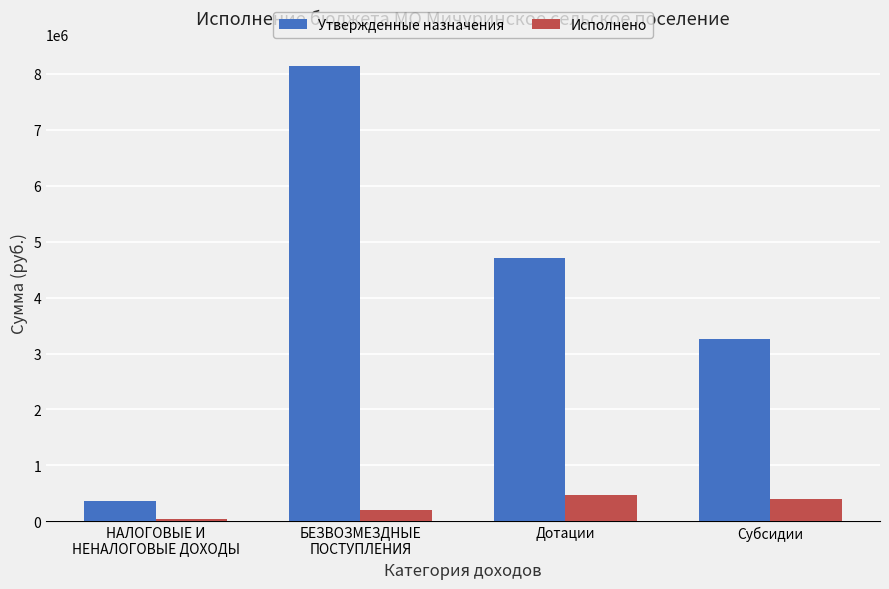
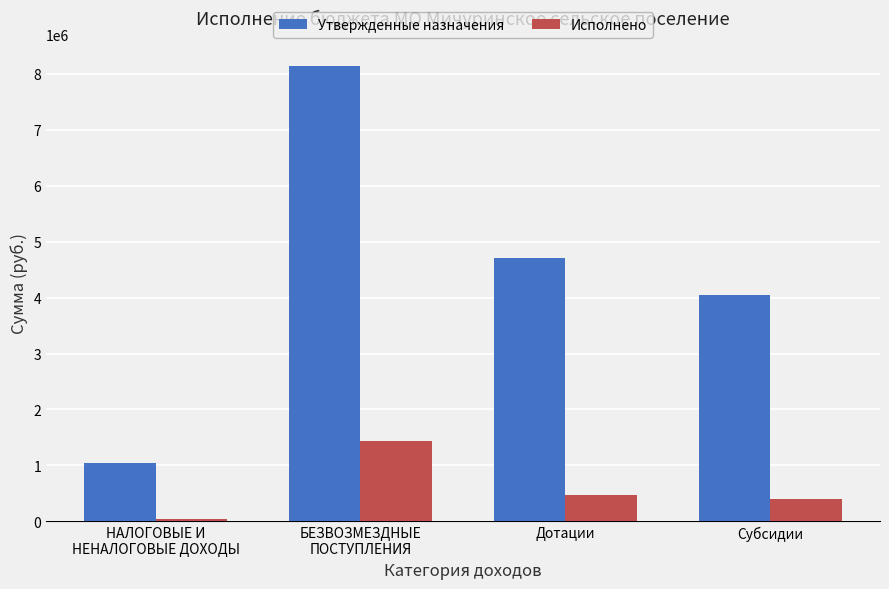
  {
    "Утвержденные назначения": {
-     "НАЛОГОВЫЕ И НЕНАЛОГОВЫЕ ДОХОДЫ": 400000,
+     "НАЛОГОВЫЕ И НЕНАЛОГОВЫЕ ДОХОДЫ": 1000000,
      "БЕЗВОЗМЕЗДНЫЕ ПОСТУПЛЕНИЯ": 8100000,
      "Дотации": 4700000,
-     "Субсидии": 3300000
+     "Субсидии": 4100000
    },
    "Исполнено": {
-     "БЕЗВОЗМЕЗДНЫЕ ПОСТУПЛЕНИЯ": 200000,
+     "БЕЗВОЗМЕЗДНЫЕ ПОСТУПЛЕНИЯ": 1400000,
      "Дотации": 500000,
      "Субсидии": 400000
    }
  }
